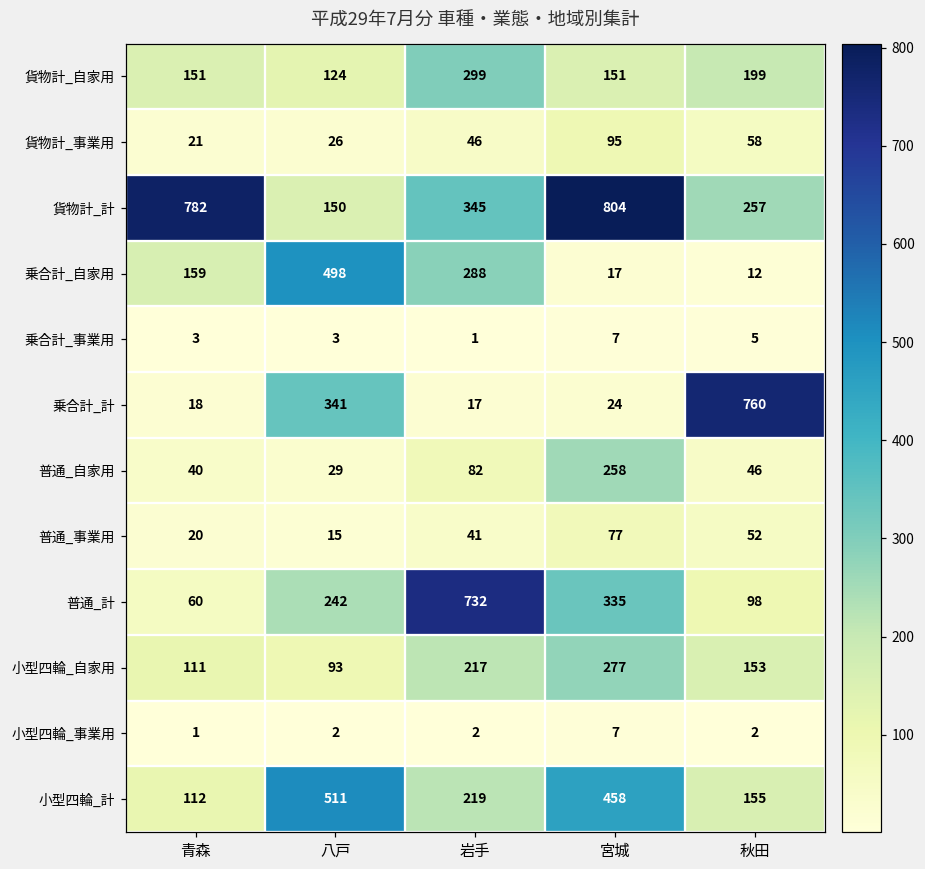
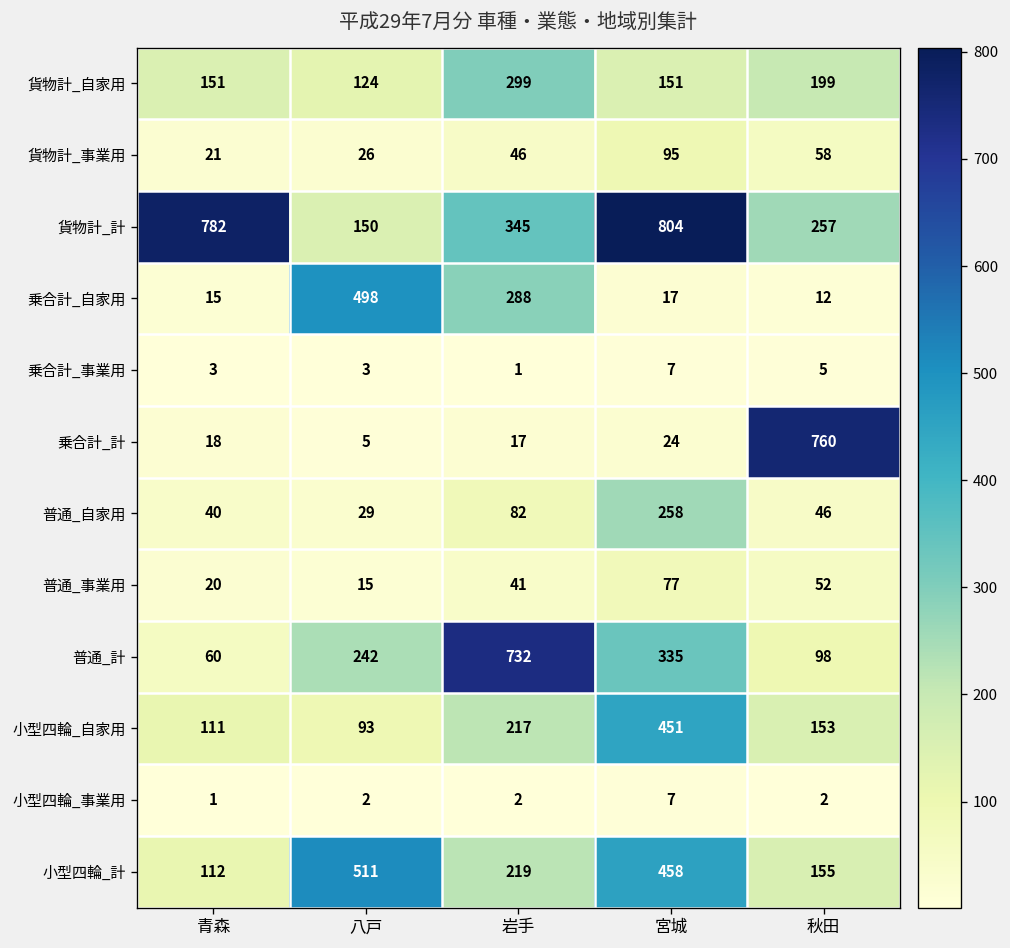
  {
    "貨物計_自家用": {
      "青森": 151,
      "八戸": 124,
      "岩手": 299,
      "宮城": 151,
      "秋田": 199
    },
    "貨物計_事業用": {
      "青森": 21,
      "八戸": 26,
      "岩手": 46,
      "宮城": 95,
      "秋田": 58
    },
    "貨物計_計": {
      "青森": 782,
      "八戸": 150,
      "岩手": 345,
      "宮城": 804,
      "秋田": 257
    },
    "乗合計_自家用": {
-     "青森": 159,
+     "青森": 15,
      "八戸": 498,
      "岩手": 288,
      "宮城": 17,
      "秋田": 12
    },
    "乗合計_事業用": {
      "青森": 3,
      "八戸": 3,
      "岩手": 1,
      "宮城": 7,
      "秋田": 5
    },
    "乗合計_計": {
      "青森": 18,
-     "八戸": 341,
+     "八戸": 5,
      "岩手": 17,
      "宮城": 24,
      "秋田": 760
    },
    "普通_自家用": {
      "青森": 40,
      "八戸": 29,
      "岩手": 82,
      "宮城": 258,
      "秋田": 46
    },
    "普通_事業用": {
      "青森": 20,
      "八戸": 15,
      "岩手": 41,
      "宮城": 77,
      "秋田": 52
    },
    "普通_計": {
      "青森": 60,
      "八戸": 242,
      "岩手": 732,
      "宮城": 335,
      "秋田": 98
    },
    "小型四輪_自家用": {
      "青森": 111,
      "八戸": 93,
      "岩手": 217,
-     "宮城": 277,
+     "宮城": 451,
      "秋田": 153
    },
    "小型四輪_事業用": {
      "青森": 1,
      "八戸": 2,
      "岩手": 2,
      "宮城": 7,
      "秋田": 2
    },
    "小型四輪_計": {
      "青森": 112,
      "八戸": 511,
      "岩手": 219,
      "宮城": 458,
      "秋田": 155
    }
  }
